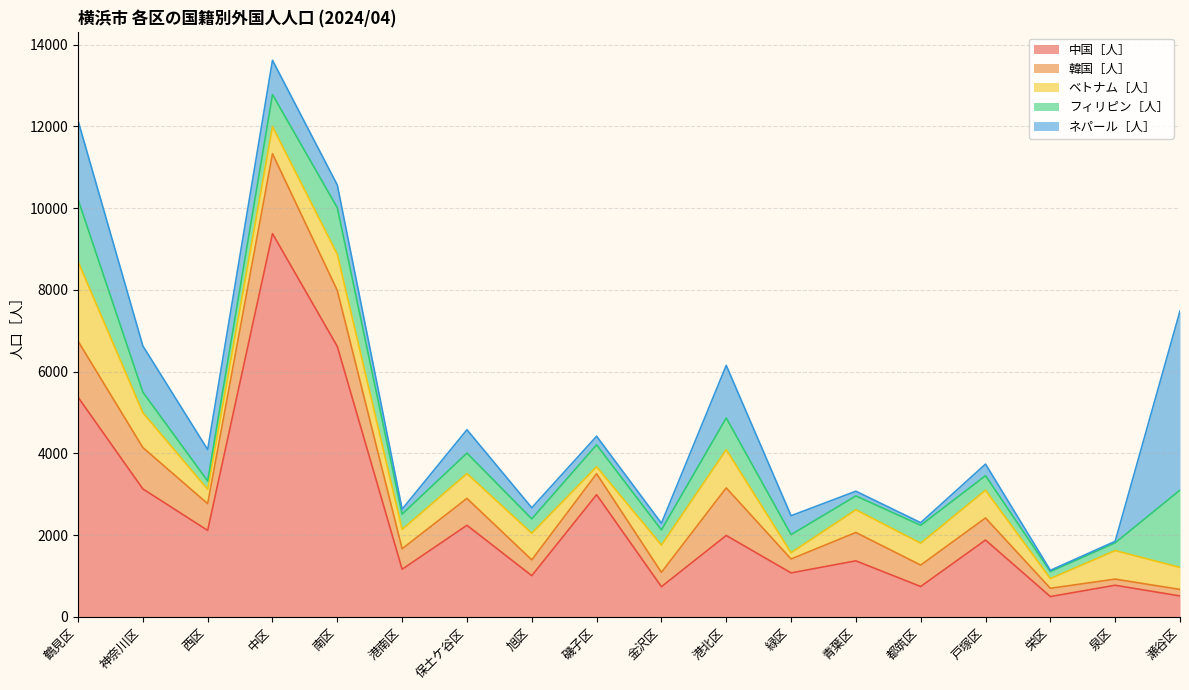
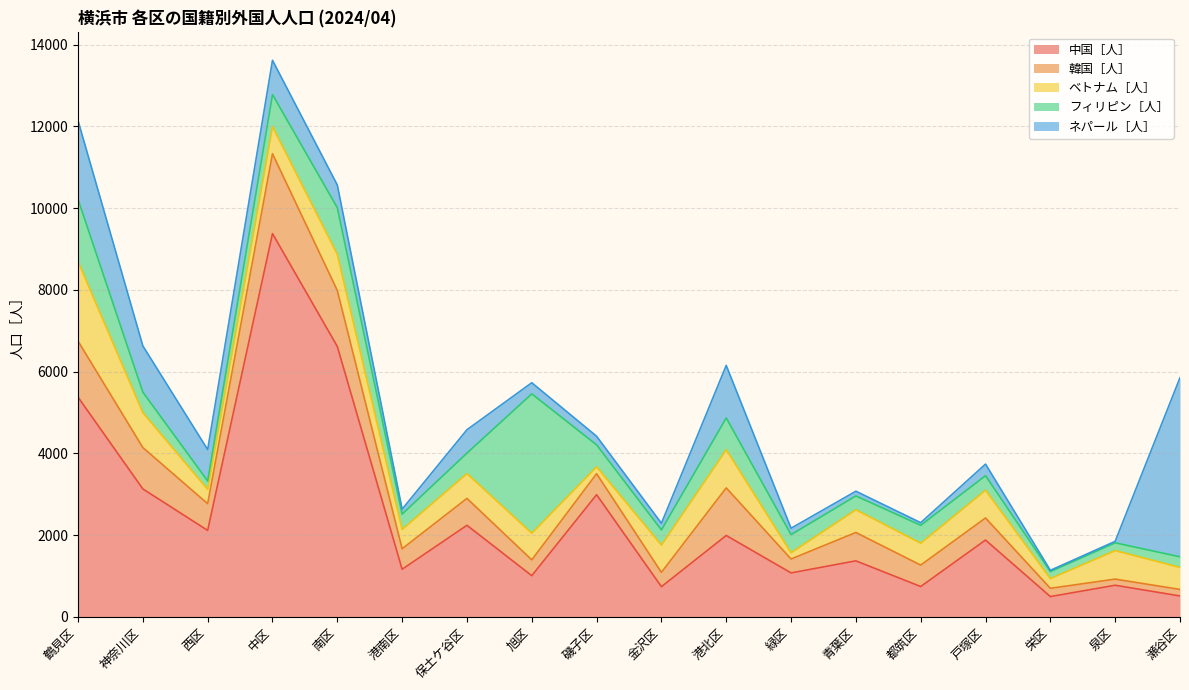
  {
    "ベトナム［人］": {
      "鶴見区": 1900,
      "神奈川区": 900,
      "西区": 400,
      "中区": 700,
      "南区": 900,
      "港南区": 500,
      "保土ケ谷区": 600,
      "旭区": 700,
      "磯子区": 200,
      "金沢区": 700,
      "港北区": 900,
      "緑区": 200,
      "青葉区": 600,
      "都筑区": 500,
      "戸塚区": 700,
      "栄区": 200,
      "泉区": 700,
      "瀬谷区": 500
    },
    "フィリピン［人］": {
      "鶴見区": 1500,
      "神奈川区": 500,
      "西区": 200,
      "中区": 800,
      "南区": 1100,
      "港南区": 400,
      "保土ケ谷区": 500,
-     "旭区": 400,
+     "旭区": 3400,
      "磯子区": 500,
      "金沢区": 400,
      "港北区": 800,
      "緑区": 400,
      "青葉区": 300,
      "都筑区": 400,
      "戸塚区": 400,
-     "瀬谷区": 1900
+     "瀬谷区": 300
    },
    "ネパール［人］": {
      "鶴見区": 1900,
      "神奈川区": 1100,
      "西区": 800,
      "中区": 800,
      "南区": 600,
      "港南区": 100,
      "保土ケ谷区": 600,
      "旭区": 300,
      "磯子区": 200,
      "金沢区": 200,
      "港北区": 1300,
-     "緑区": 500,
+     "緑区": 200,
      "青葉区": 100,
      "都筑区": 100,
      "戸塚区": 300,
      "瀬谷区": 4400
    }
  }
